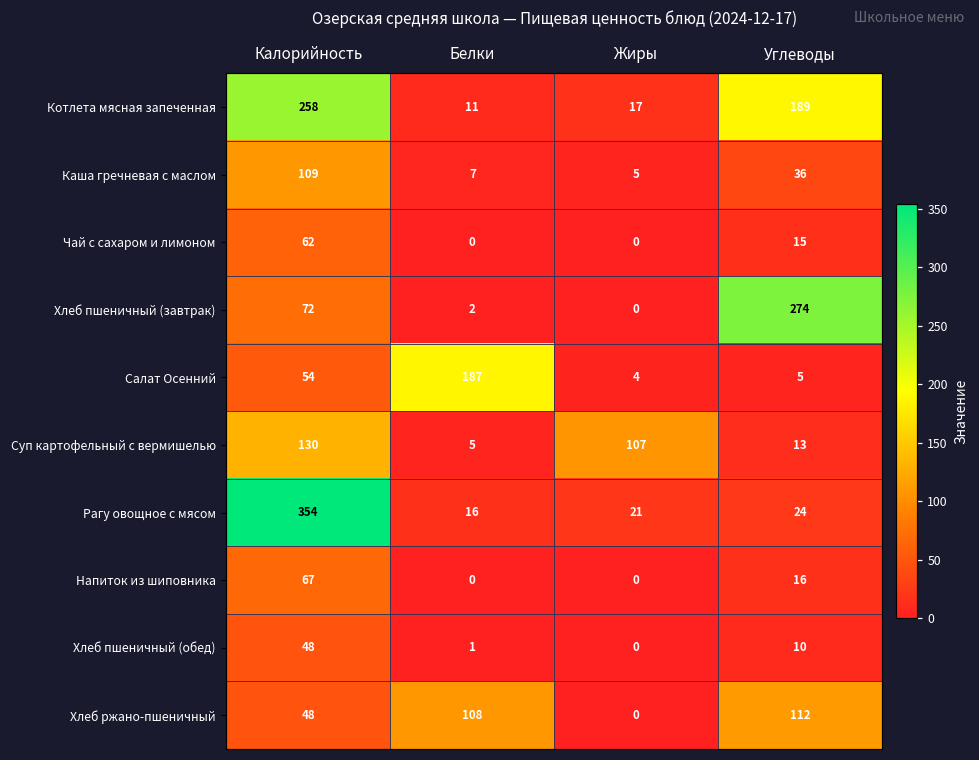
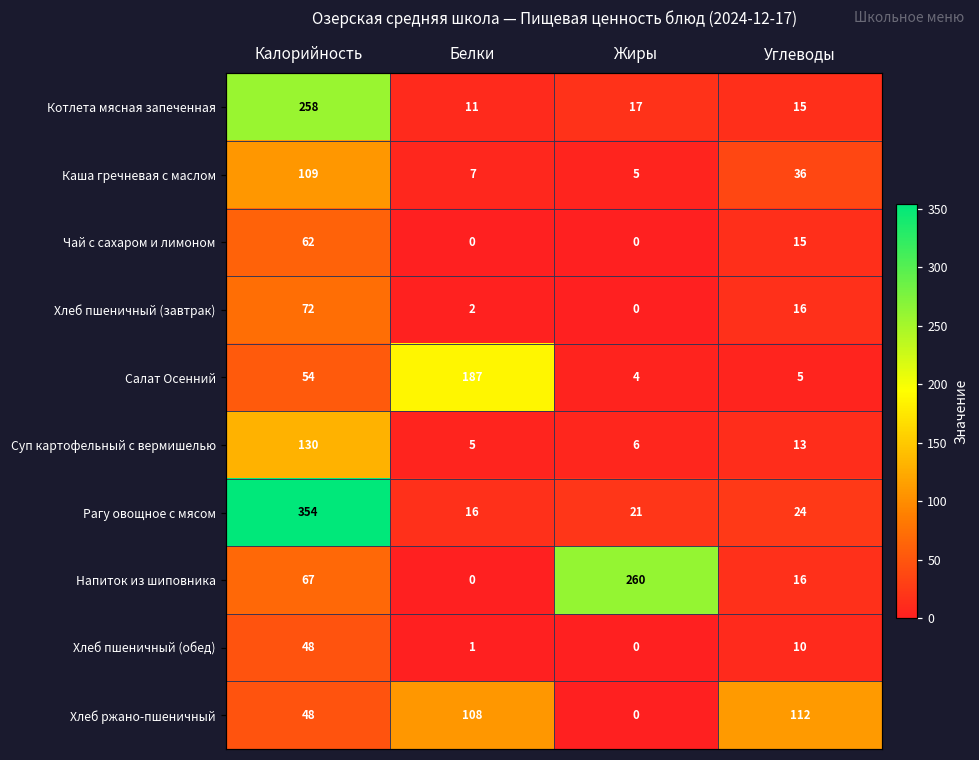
  {
    "Котлета мясная запеченная": {
      "Калорийность": 258,
      "Белки": 11,
      "Жиры": 17,
-     "Углеводы": 189
+     "Углеводы": 15
    },
    "Каша гречневая с маслом": {
      "Калорийность": 109,
      "Белки": 7,
      "Жиры": 5,
      "Углеводы": 36
    },
    "Чай с сахаром и лимоном": {
      "Калорийность": 62,
      "Белки": 0,
      "Жиры": 0,
      "Углеводы": 15
    },
    "Хлеб пшеничный (завтрак)": {
      "Калорийность": 72,
      "Белки": 2,
      "Жиры": 0,
-     "Углеводы": 274
+     "Углеводы": 16
    },
    "Салат Осенний": {
      "Калорийность": 54,
      "Белки": 187,
      "Жиры": 4,
      "Углеводы": 5
    },
    "Суп картофельный с вермишелью": {
      "Калорийность": 130,
      "Белки": 5,
-     "Жиры": 107,
+     "Жиры": 6,
      "Углеводы": 13
    },
    "Рагу овощное с мясом": {
      "Калорийность": 354,
      "Белки": 16,
      "Жиры": 21,
      "Углеводы": 24
    },
    "Напиток из шиповника": {
      "Калорийность": 67,
      "Белки": 0,
-     "Жиры": 0,
+     "Жиры": 260,
      "Углеводы": 16
    },
    "Хлеб пшеничный (обед)": {
      "Калорийность": 48,
      "Белки": 1,
      "Жиры": 0,
      "Углеводы": 10
    },
    "Хлеб ржано-пшеничный": {
      "Калорийность": 48,
      "Белки": 108,
      "Жиры": 0,
      "Углеводы": 112
    }
  }
